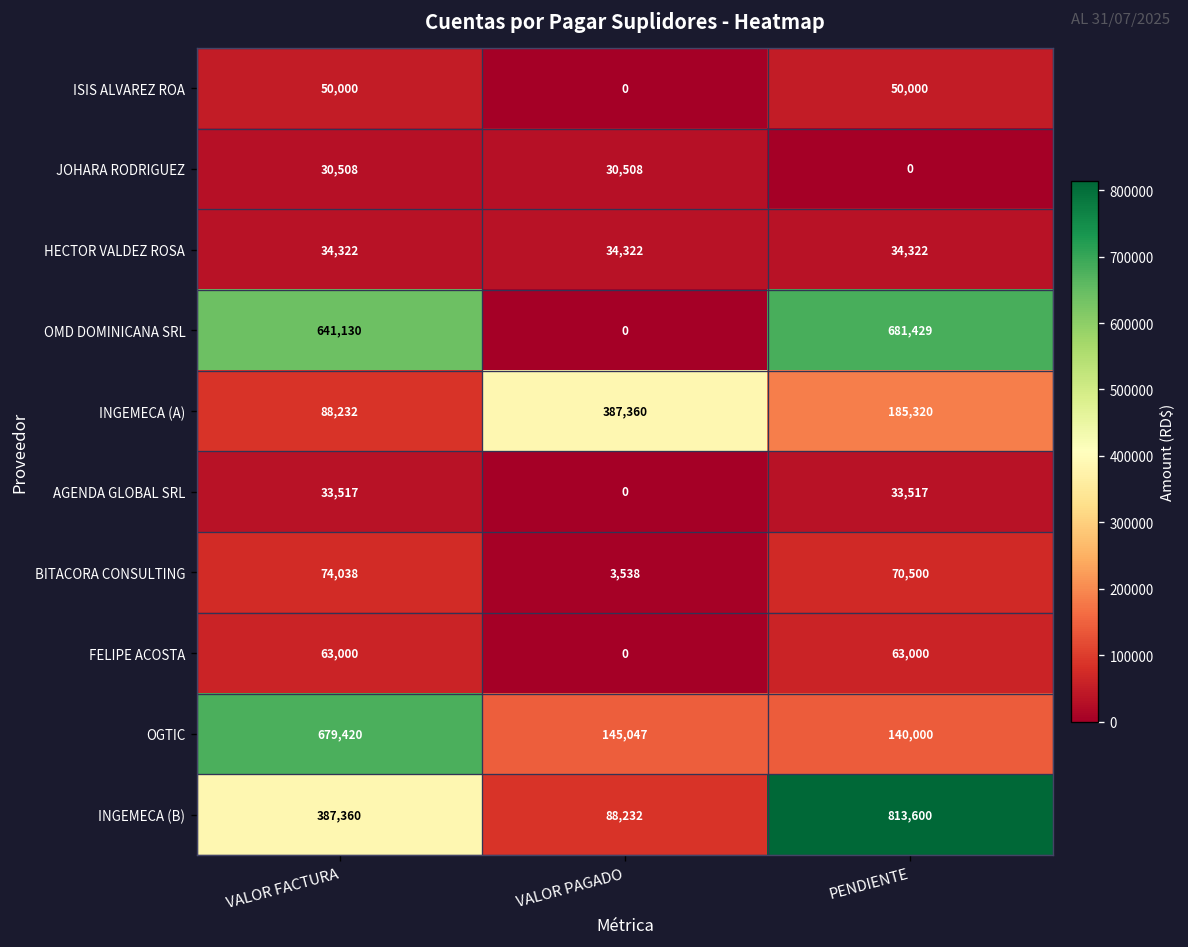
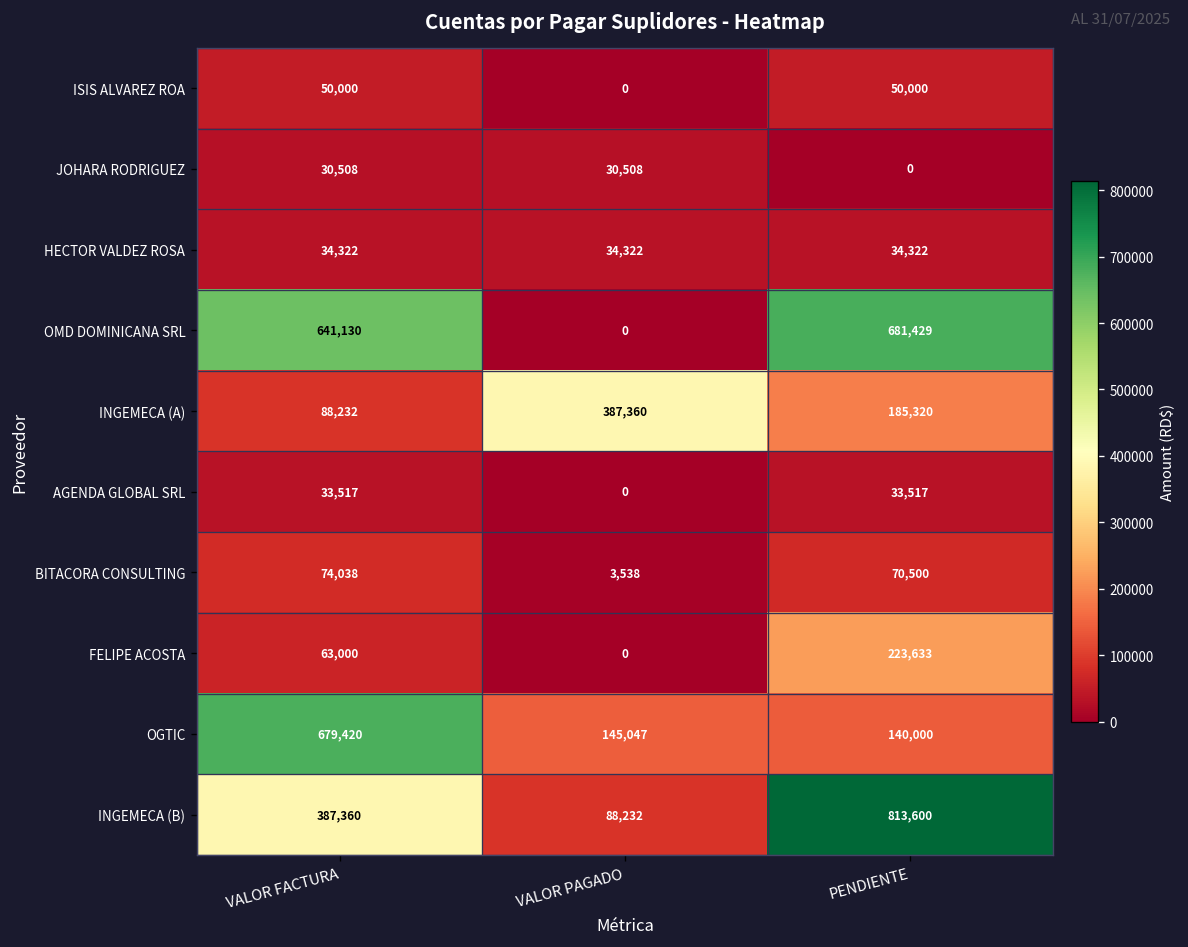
  {
    "ISIS ALVAREZ ROA": {
      "VALOR FACTURA": "50,000",
      "VALOR PAGADO": "0",
      "PENDIENTE": "50,000"
    },
    "JOHARA RODRIGUEZ": {
      "VALOR FACTURA": "30,508",
      "VALOR PAGADO": "30,508",
      "PENDIENTE": "0"
    },
    "HECTOR VALDEZ ROSA": {
      "VALOR FACTURA": "34,322",
      "VALOR PAGADO": "34,322",
      "PENDIENTE": "34,322"
    },
    "OMD DOMINICANA SRL": {
      "VALOR FACTURA": "641,130",
      "VALOR PAGADO": "0",
      "PENDIENTE": "681,429"
    },
    "INGEMECA (A)": {
      "VALOR FACTURA": "88,232",
      "VALOR PAGADO": "387,360",
      "PENDIENTE": "185,320"
    },
    "AGENDA GLOBAL SRL": {
      "VALOR FACTURA": "33,517",
      "VALOR PAGADO": "0",
      "PENDIENTE": "33,517"
    },
    "BITACORA CONSULTING": {
      "VALOR FACTURA": "74,038",
      "VALOR PAGADO": "3,538",
      "PENDIENTE": "70,500"
    },
    "FELIPE ACOSTA": {
      "VALOR FACTURA": "63,000",
      "VALOR PAGADO": "0",
-     "PENDIENTE": "63,000"
+     "PENDIENTE": "223,633"
    },
    "OGTIC": {
      "VALOR FACTURA": "679,420",
      "VALOR PAGADO": "145,047",
      "PENDIENTE": "140,000"
    },
    "INGEMECA (B)": {
      "VALOR FACTURA": "387,360",
      "VALOR PAGADO": "88,232",
      "PENDIENTE": "813,600"
    }
  }
